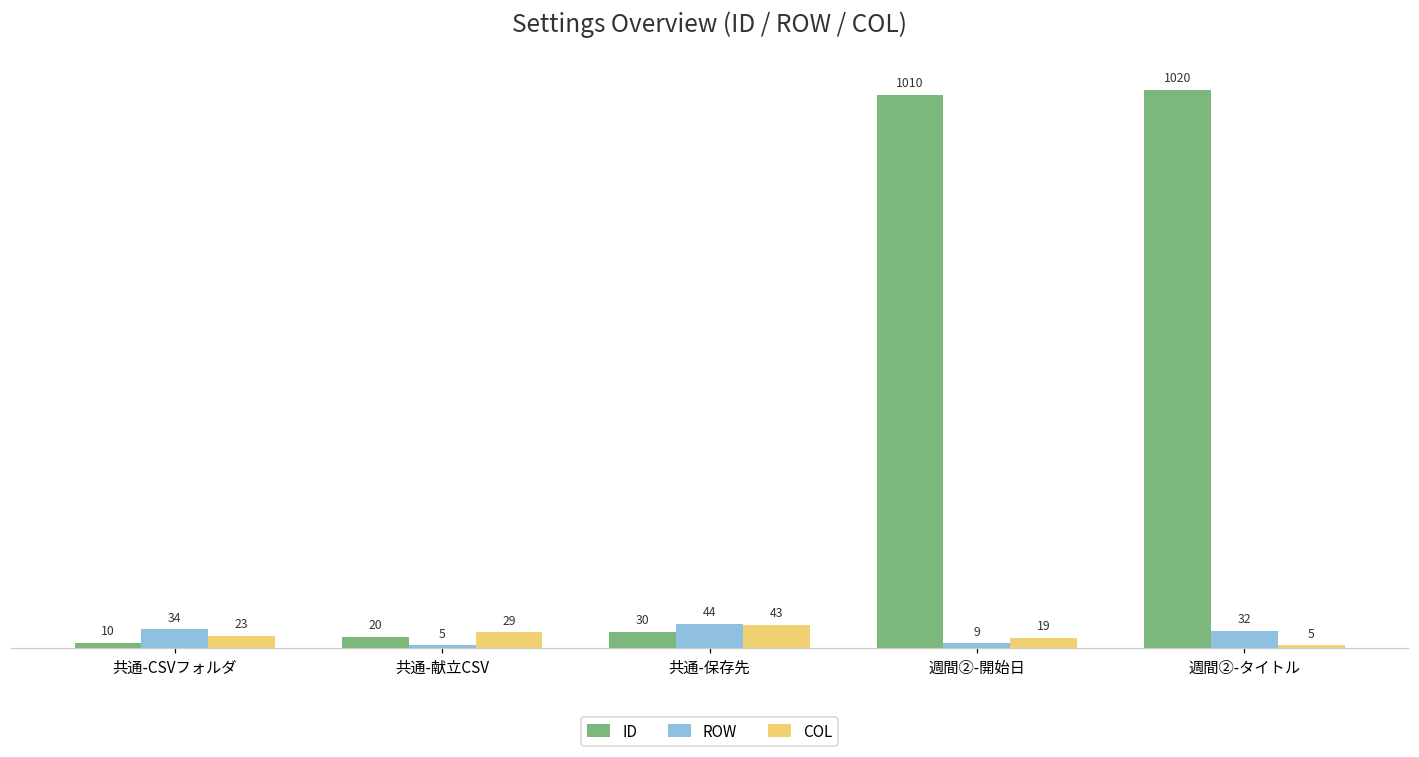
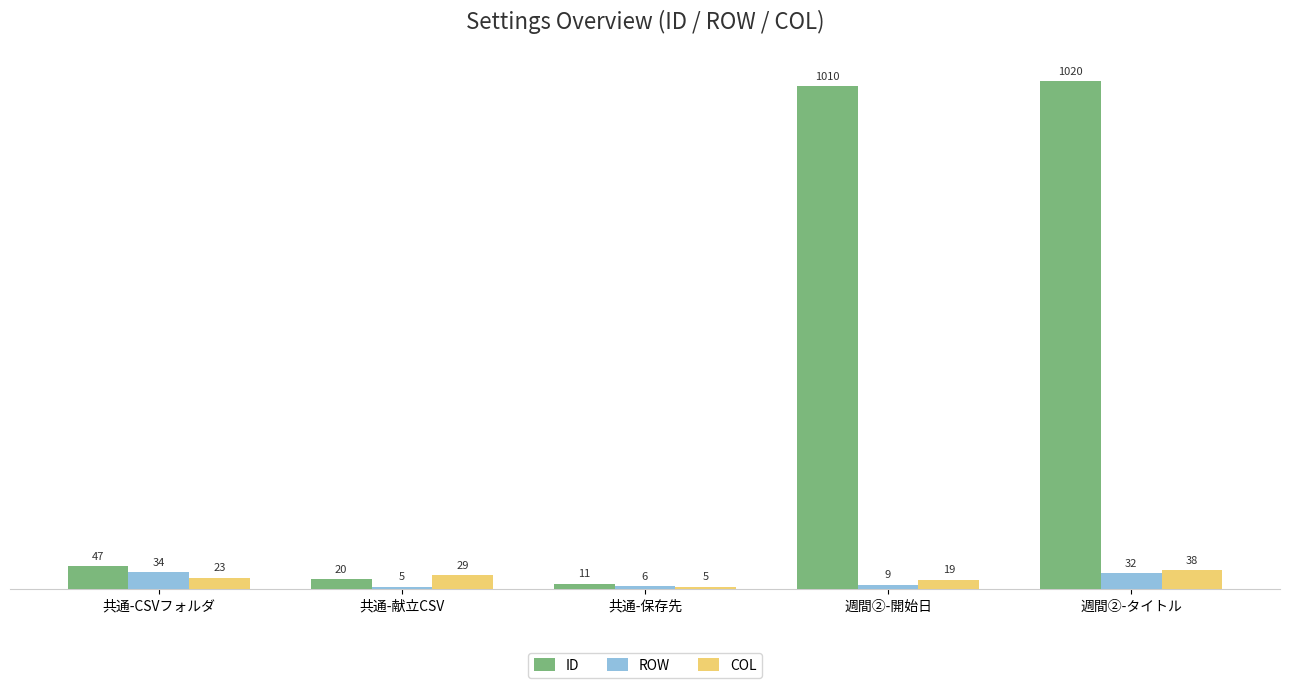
  {
    "ID": {
-     "共通-CSVフォルダ": 10,
+     "共通-CSVフォルダ": 47,
      "共通-献立CSV": 20,
-     "共通-保存先": 30,
+     "共通-保存先": 11,
      "週間②-開始日": 1010,
      "週間②-タイトル": 1020
    },
    "ROW": {
      "共通-CSVフォルダ": 34,
      "共通-献立CSV": 5,
-     "共通-保存先": 44,
+     "共通-保存先": 6,
      "週間②-開始日": 9,
      "週間②-タイトル": 32
    },
    "COL": {
      "共通-CSVフォルダ": 23,
      "共通-献立CSV": 29,
-     "共通-保存先": 43,
+     "共通-保存先": 5,
      "週間②-開始日": 19,
-     "週間②-タイトル": 5
+     "週間②-タイトル": 38
    }
  }
